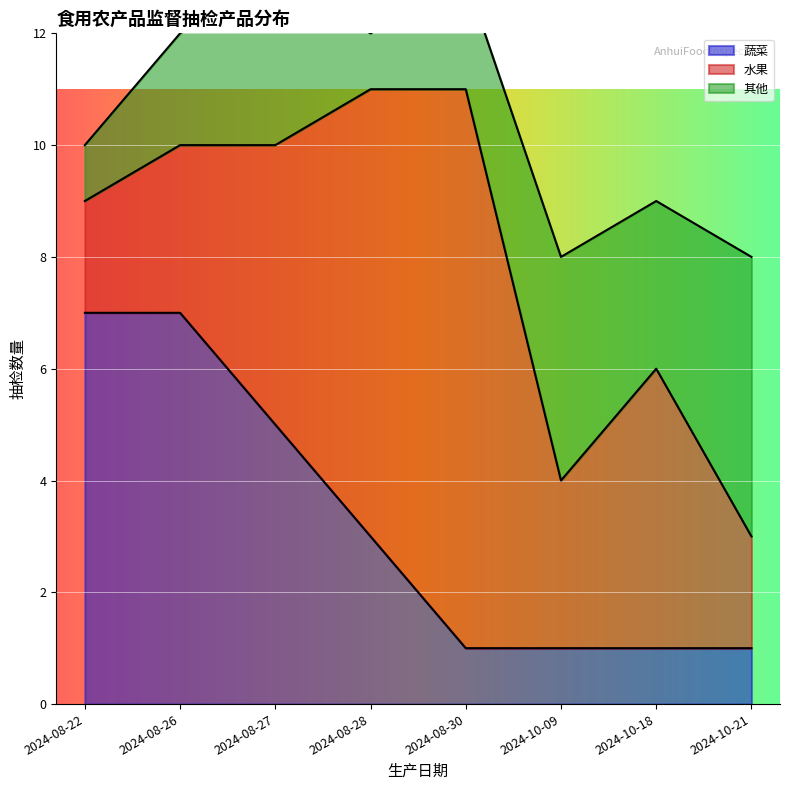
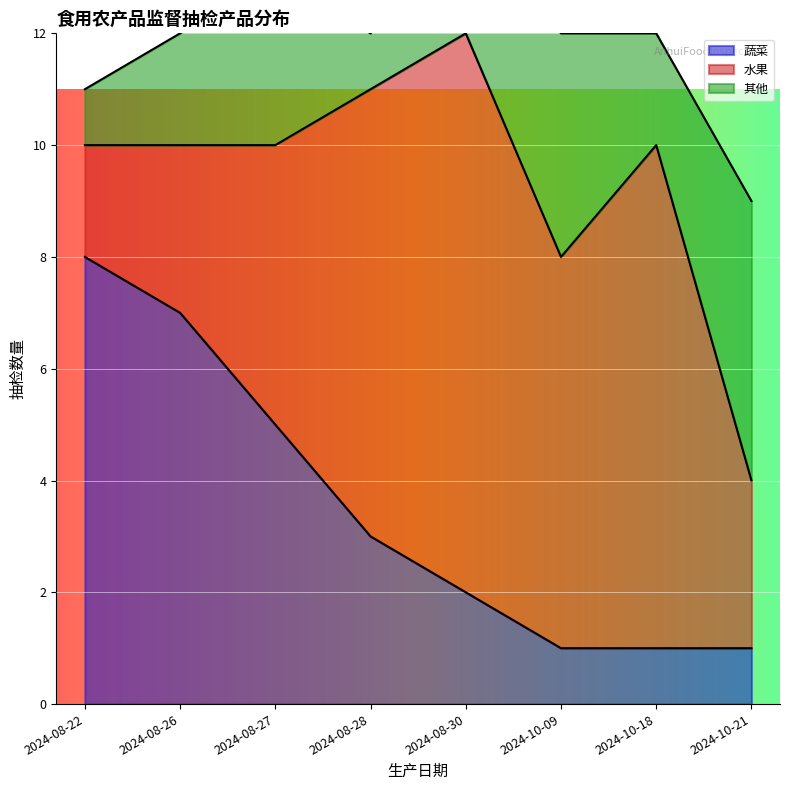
  {
    "蔬菜": {
-     "2024-08-22": 7,
+     "2024-08-22": 8,
      "2024-08-26": 7,
      "2024-08-27": 5,
      "2024-08-28": 3,
-     "2024-08-30": 1,
+     "2024-08-30": 2,
      "2024-10-09": 1,
      "2024-10-18": 1,
      "2024-10-21": 1
    },
    "水果": {
      "2024-08-22": 2,
      "2024-08-26": 3,
      "2024-08-27": 5,
      "2024-08-28": 8,
      "2024-08-30": 10,
-     "2024-10-09": 3,
-     "2024-10-18": 5,
-     "2024-10-21": 2
+     "2024-10-09": 7,
+     "2024-10-18": 9,
+     "2024-10-21": 3
    },
    "其他": {
      "2024-08-22": 1,
      "2024-08-26": 2,
      "2024-08-28": 1,
      "2024-10-09": 4,
-     "2024-10-18": 3,
+     "2024-10-18": 2,
      "2024-10-21": 5
    }
  }
